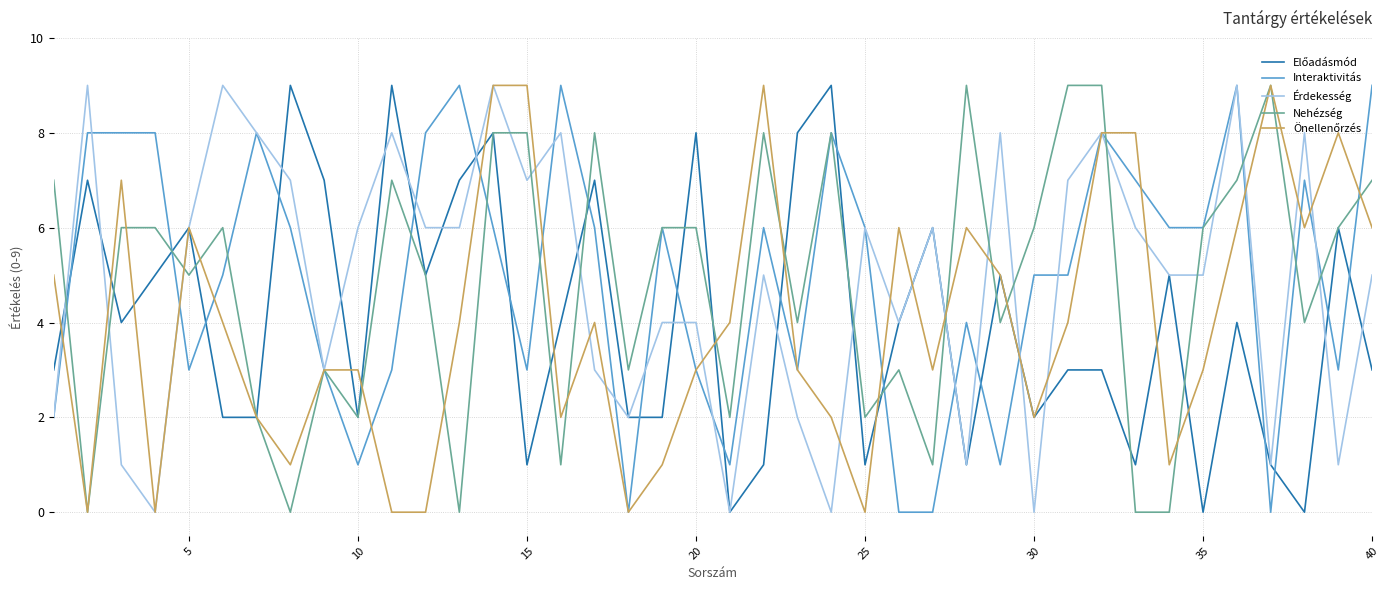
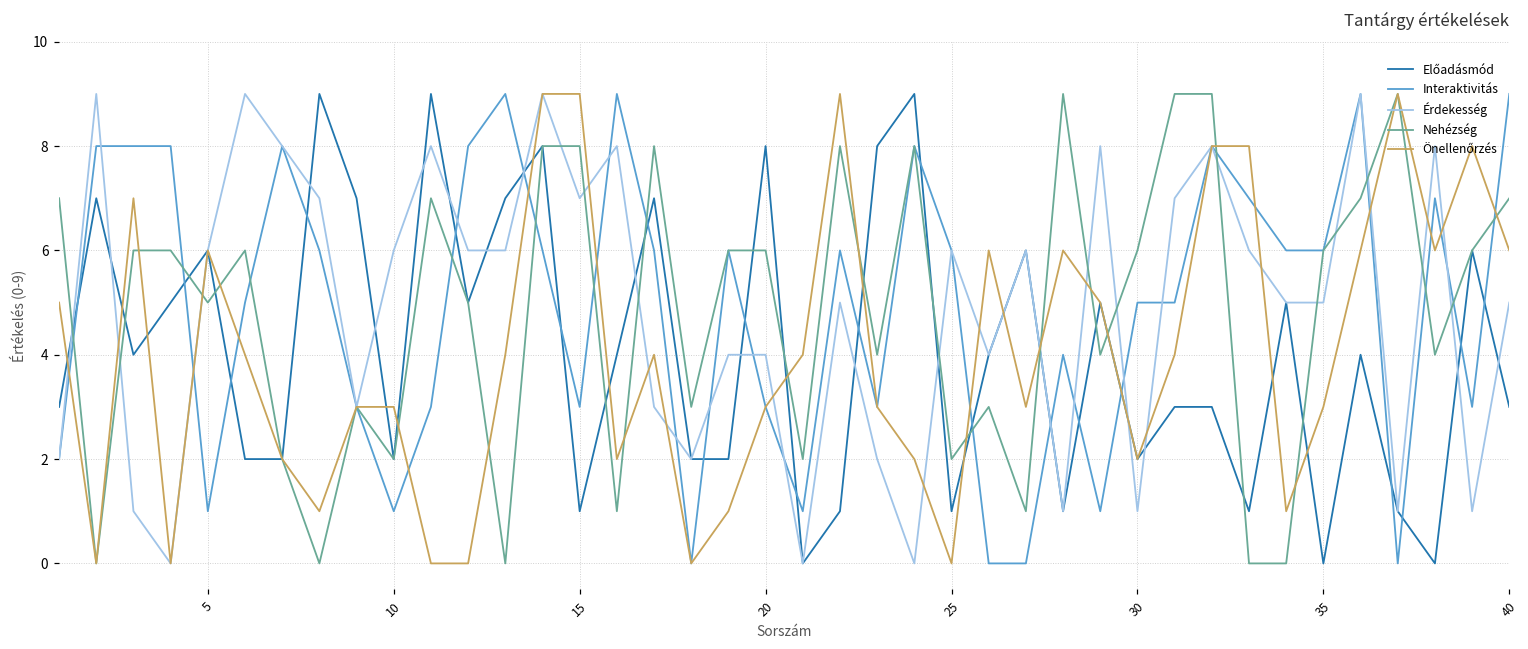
  {
    "Előadásmód": {
      "15": 1,
      "20": 8,
      "25": 1,
      "35": 0,
      "40": 3
    },
    "Interaktivitás": {
-     "5": 3,
+     "5": 1,
      "10": 1,
      "15": 3,
      "30": 5,
      "40": 9
    },
    "Érdekesség": {
      "10": 6,
      "15": 7,
      "20": 4,
-     "30": 0,
+     "30": 1,
      "35": 5,
      "40": 5
    },
    "Nehézség": {
      "5": 5,
      "15": 8,
      "20": 6,
      "25": 2,
      "30": 6,
      "40": 7
    },
    "Önellenőrzés": {
      "10": 3,
      "15": 9,
      "25": 0,
      "35": 3,
      "40": 6
    }
  }
